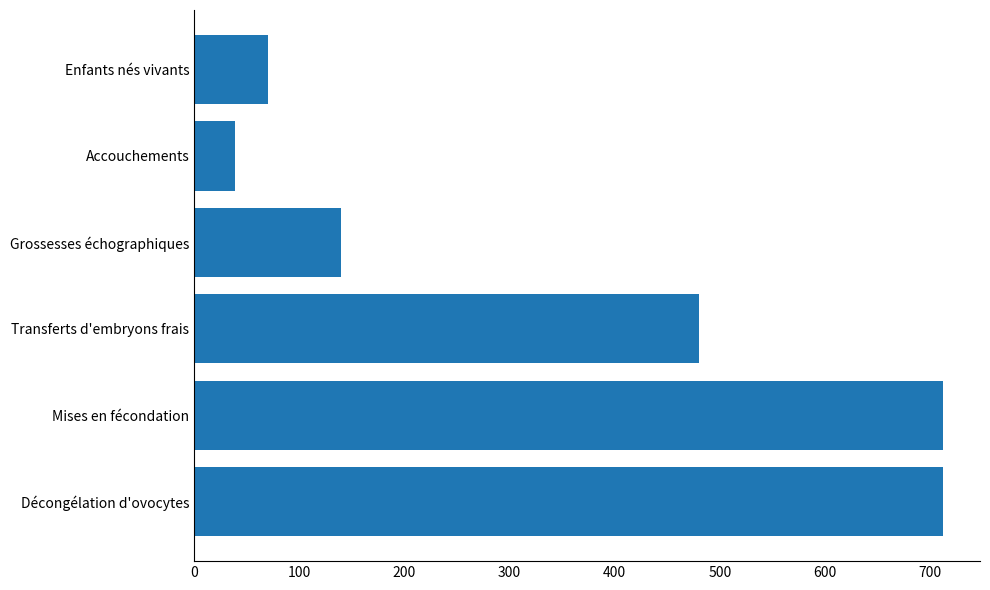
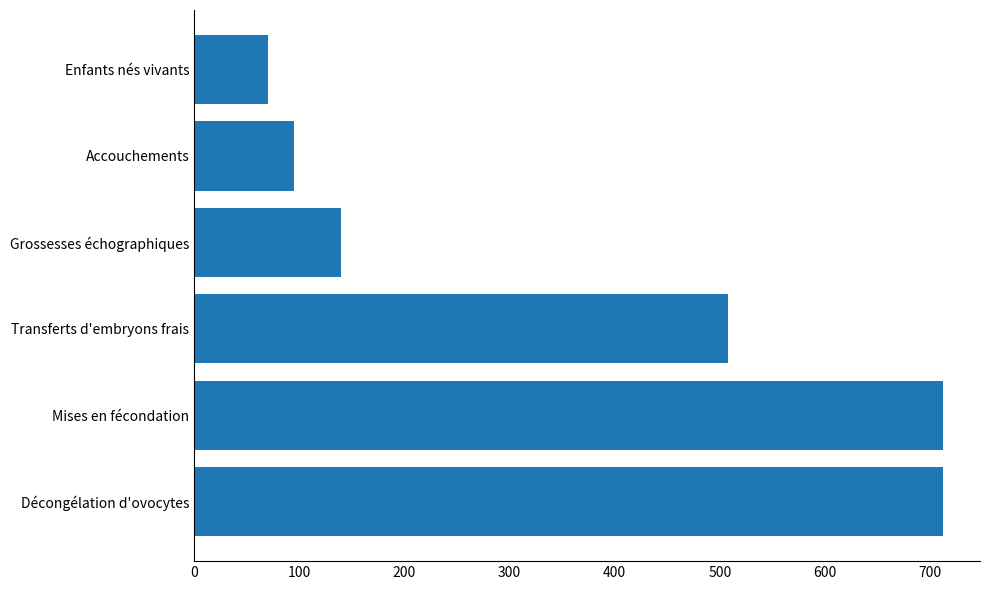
  {
    "Enfants nés vivants": 70,
-   "Accouchements": 39,
+   "Accouchements": 95,
    "Grossesses échographiques": 140,
-   "Transferts d'embryons frais": 480,
+   "Transferts d'embryons frais": 508,
    "Mises en fécondation": 712,
    "Décongélation d'ovocytes": 712
  }
